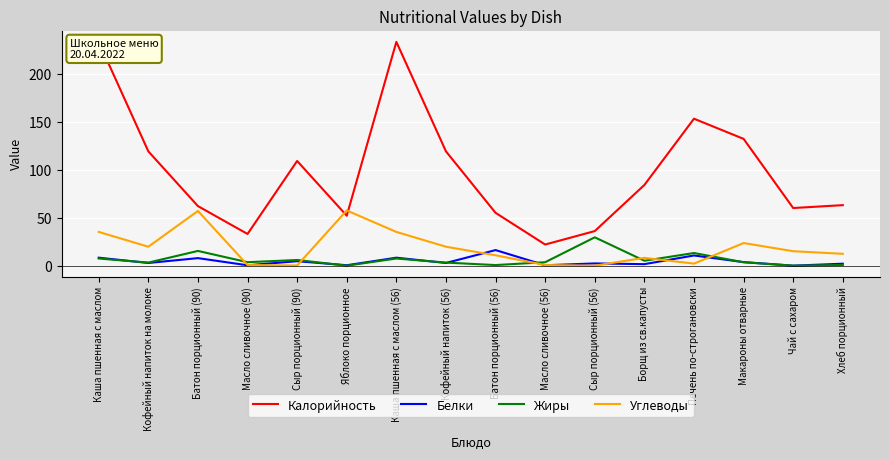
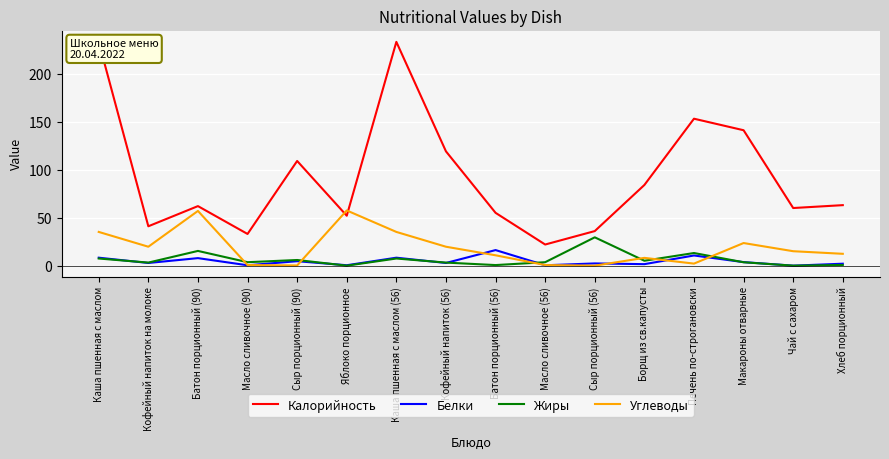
  {
    "Калорийность": {
-     "Кофейный напиток на молоке": 120,
+     "Кофейный напиток на молоке": 40,
      "Батон порционный (90)": 60,
      "Масло сливочное (90)": 30,
      "Сыр порционный (90)": 110,
      "Яблоко порционное": 50,
      "Каша пшенная с маслом (56)": 230,
      "Кофейный напиток (56)": 120,
      "Батон порционный (56)": 60,
      "Масло сливочное (56)": 20,
      "Сыр порционный (56)": 40,
      "Борщ из св.капусты": 80,
      "Печень по-строгановски": 150,
-     "Макароны отварные": 130,
+     "Макароны отварные": 140,
      "Чай с сахаром": 60,
      "Хлеб порционный": 60
    },
    "Белки": {
      "Батон порционный (90)": 10,
      "Батон порционный (56)": 20,
      "Борщ из св.капусты": 0
    },
    "Жиры": {
      "Батон порционный (90)": 20,
      "Масло сливочное (90)": 0,
      "Батон порционный (56)": 0,
      "Масло сливочное (56)": 0,
      "Сыр порционный (56)": 30,
      "Борщ из св.капусты": 10
    },
    "Углеводы": {
      "Каша пшенная с маслом": 40,
      "Кофейный напиток на молоке": 20,
      "Батон порционный (90)": 60,
      "Сыр порционный (90)": 0,
      "Яблоко порционное": 60,
      "Каша пшенная с маслом (56)": 40,
      "Кофейный напиток (56)": 20,
      "Батон порционный (56)": 10,
      "Борщ из св.капусты": 10,
      "Печень по-строгановски": 0,
      "Макароны отварные": 20,
      "Чай с сахаром": 20,
      "Хлеб порционный": 10
    }
  }
